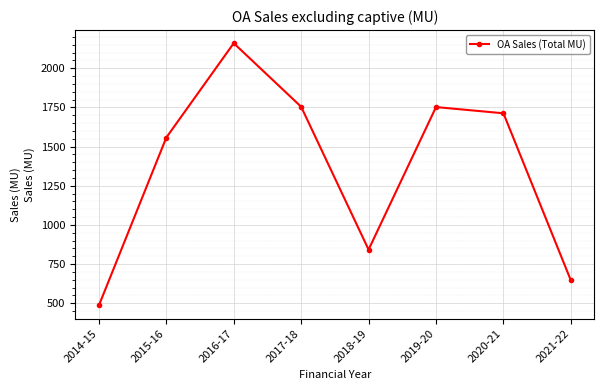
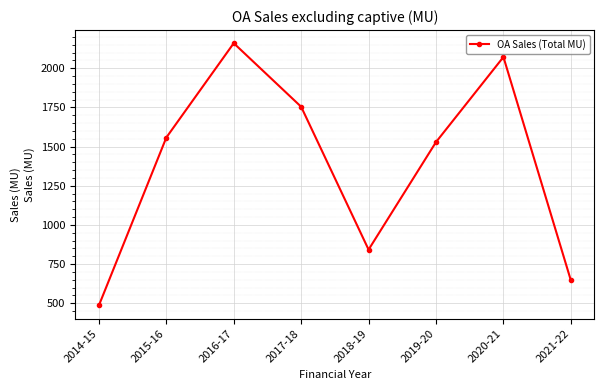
  {
    "2014-15": 490,
    "2015-16": 1560,
    "2016-17": 2160,
    "2017-18": 1750,
    "2018-19": 840,
-   "2019-20": 1750,
-   "2020-21": 1710,
+   "2019-20": 1530,
+   "2020-21": 2070,
    "2021-22": 650
  }
